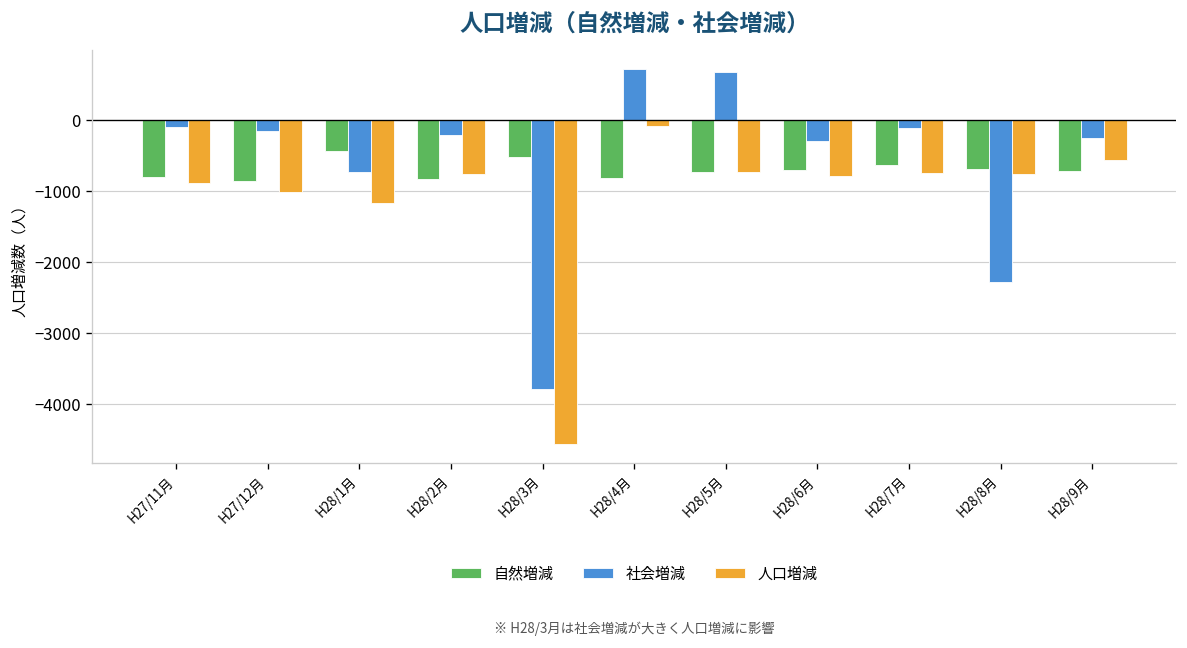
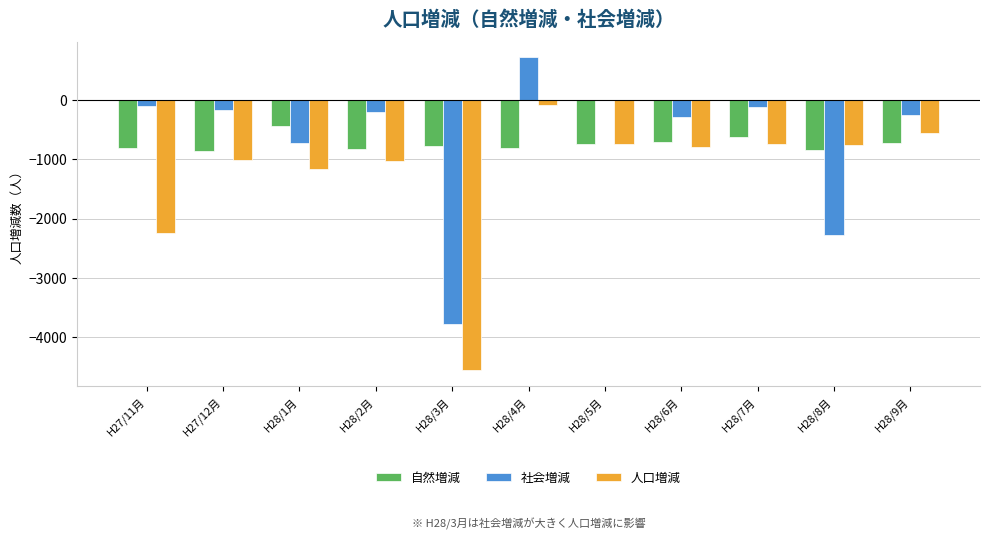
  {
    "自然増減": {
      "H27/11月": -800,
      "H27/12月": -900,
      "H28/1月": -400,
      "H28/2月": -800,
-     "H28/3月": -500,
+     "H28/3月": -800,
      "H28/4月": -800,
      "H28/5月": -700,
      "H28/6月": -700,
      "H28/7月": -600,
-     "H28/8月": -700,
+     "H28/8月": -800,
      "H28/9月": -700
    },
    "社会増減": {
      "H27/11月": -100,
      "H27/12月": -200,
      "H28/1月": -700,
      "H28/2月": -200,
      "H28/3月": -3800,
      "H28/4月": 700,
-     "H28/5月": 700,
+     "H28/5月": 0,
      "H28/6月": -300,
      "H28/7月": -100,
      "H28/8月": -2300,
      "H28/9月": -200
    },
    "人口増減": {
-     "H27/11月": -900,
+     "H27/11月": -2200,
      "H27/12月": -1000,
      "H28/1月": -1200,
-     "H28/2月": -800,
+     "H28/2月": -1000,
      "H28/3月": -4600,
      "H28/4月": -100,
      "H28/5月": -700,
      "H28/6月": -800,
      "H28/7月": -700,
      "H28/8月": -800,
      "H28/9月": -600
    }
  }
